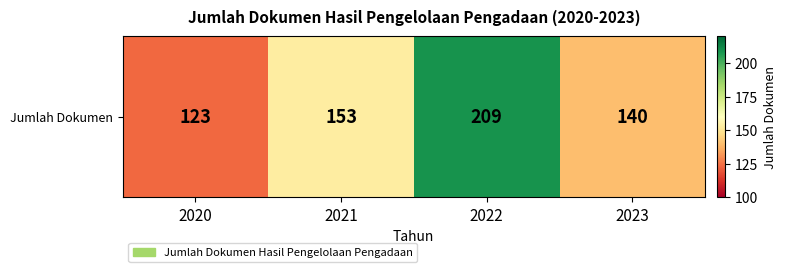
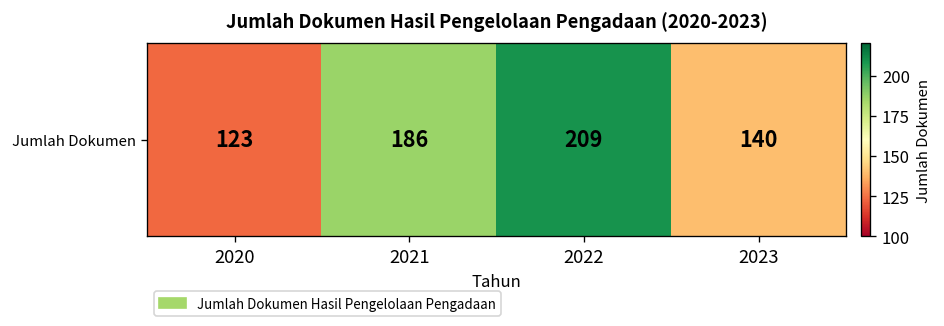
  {
    "Jumlah Dokumen": {
      "2020": 123,
-     "2021": 153,
+     "2021": 186,
      "2022": 209,
      "2023": 140
    }
  }
